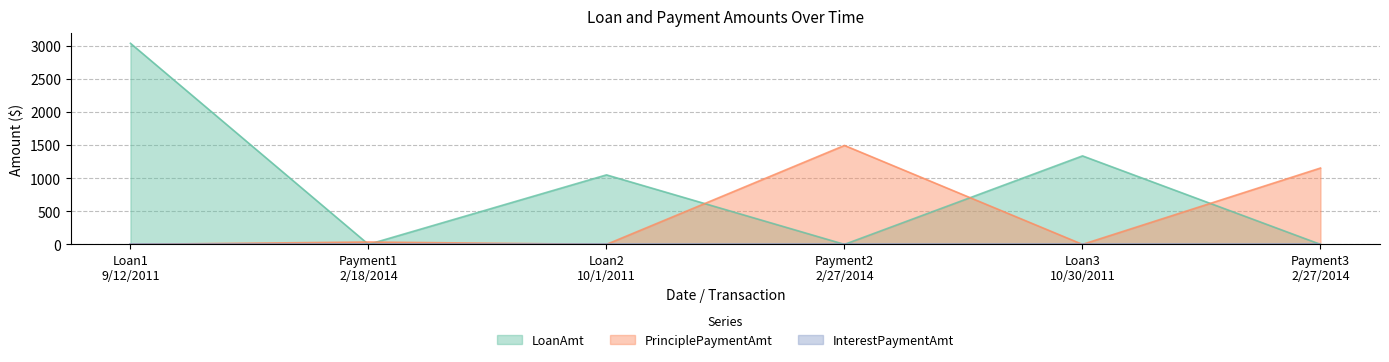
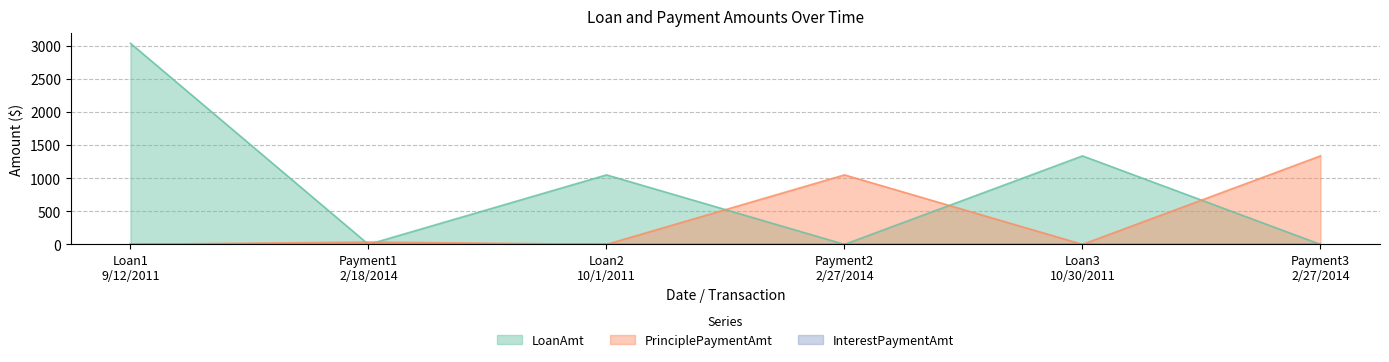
  {
    "PrinciplePaymentAmt": {
-     "Payment2 2/27/2014": 1500,
-     "Payment3 2/27/2014": 1200
+     "Payment2 2/27/2014": 1000,
+     "Payment3 2/27/2014": 1300
    }
  }
